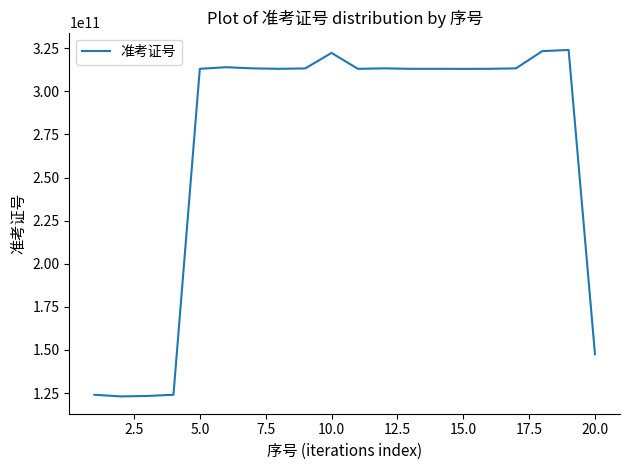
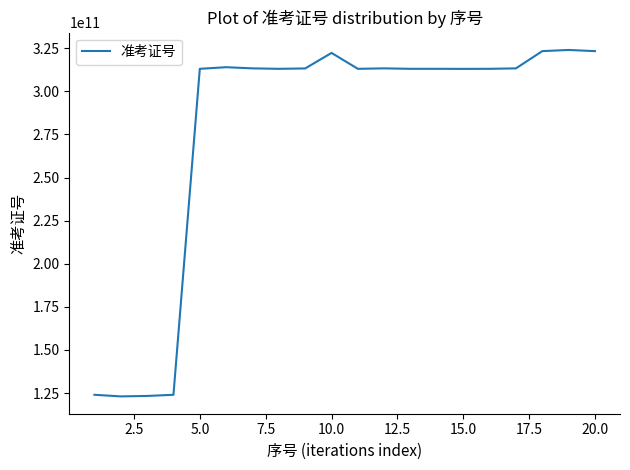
  {
    "5.0": 313000000000,
    "10.0": 322000000000,
    "15.0": 313000000000,
-   "20.0": 148000000000
+   "20.0": 323000000000
  }
